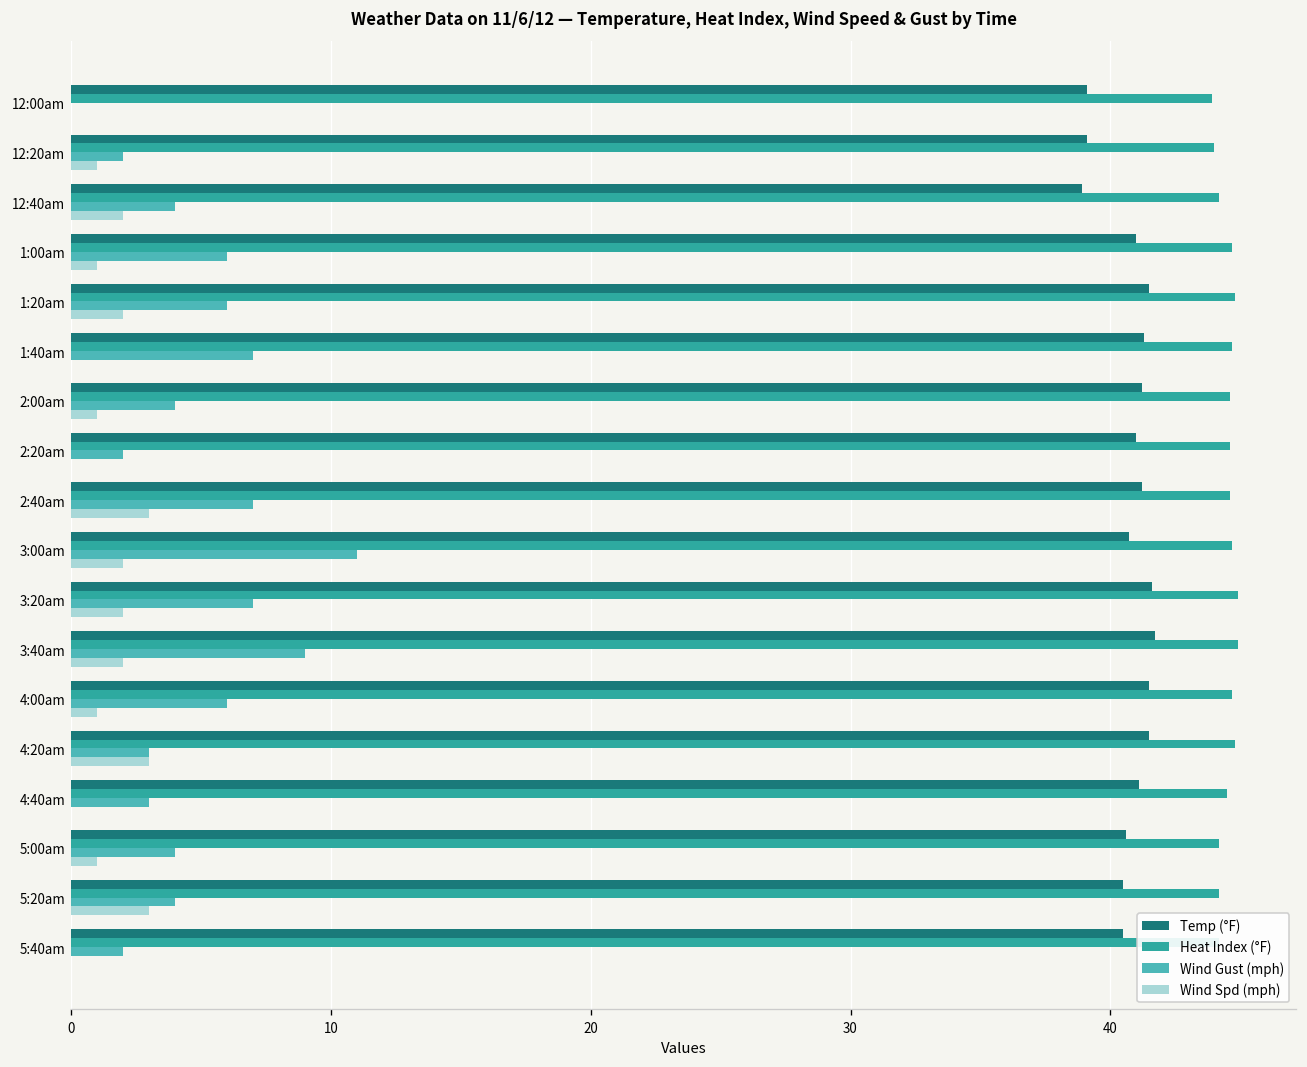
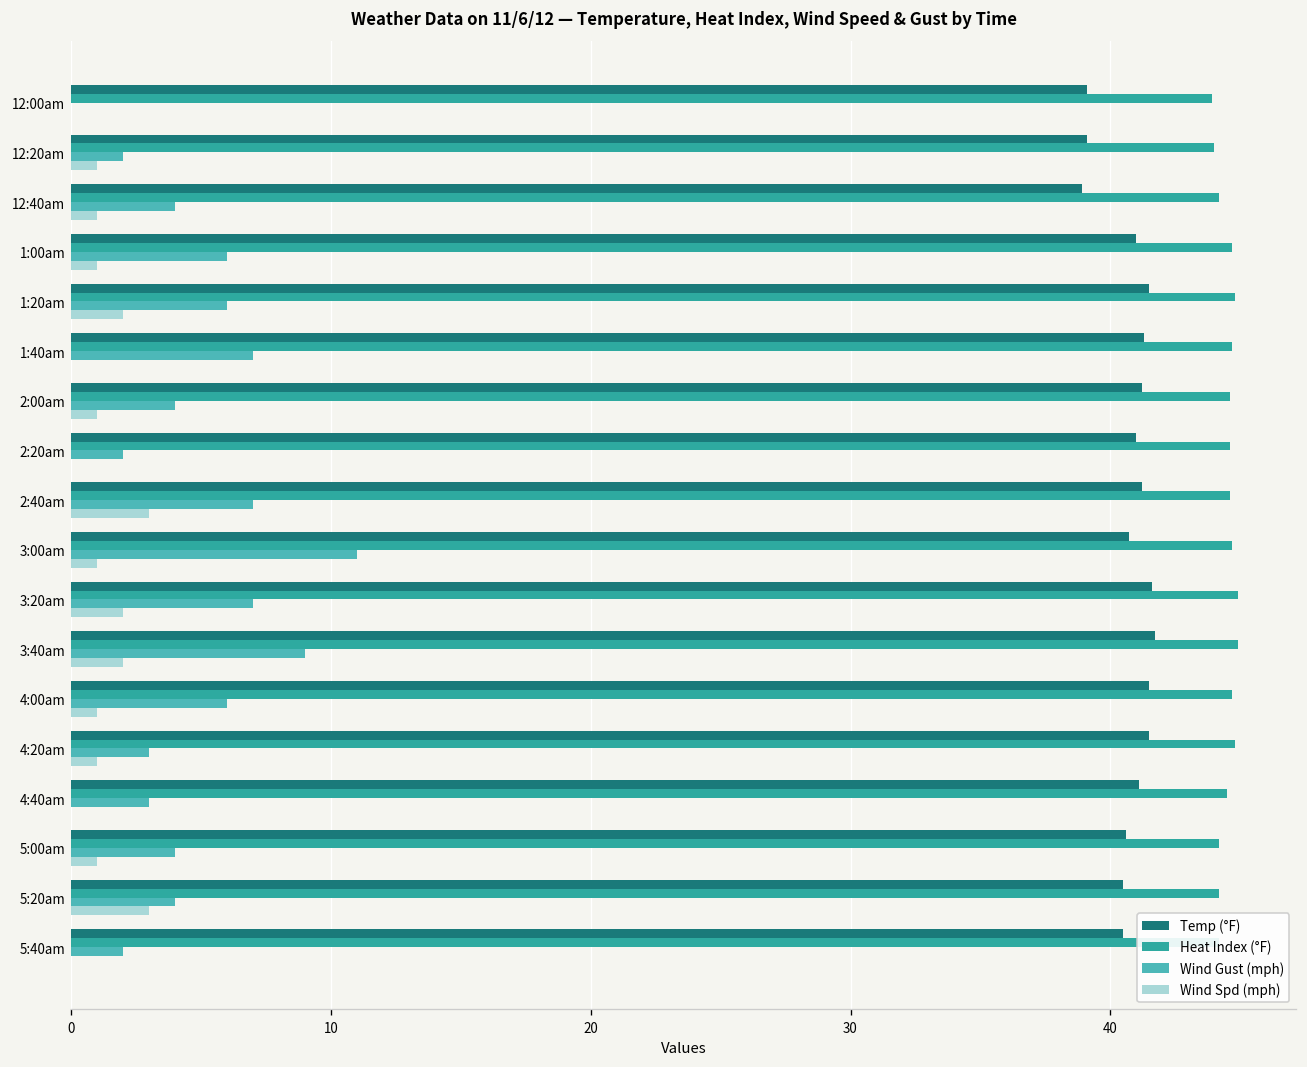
  {
    "Temp (°F)": {
      "12:00am": 39,
      "12:20am": 39,
      "12:40am": 39,
      "1:00am": 41,
      "1:20am": 41.5,
      "1:40am": 41.3,
      "2:00am": 41.2,
      "2:20am": 41,
      "2:40am": 41.2,
      "3:00am": 40.7,
      "3:20am": 41.6,
      "3:40am": 41.7,
      "4:00am": 41.5,
      "4:20am": 41.5,
      "4:40am": 41,
      "5:00am": 40.6,
      "5:20am": 40.5,
      "5:40am": 40.5
    },
    "Wind Spd (mph)": {
      "12:00am": 0,
      "12:20am": 1,
-     "12:40am": 2,
+     "12:40am": 1,
      "1:00am": 1,
      "1:20am": 2,
      "1:40am": 0,
      "2:00am": 1,
      "2:20am": 0,
      "2:40am": 3,
-     "3:00am": 2,
+     "3:00am": 1,
      "3:20am": 2,
      "3:40am": 2,
      "4:00am": 1,
-     "4:20am": 3,
+     "4:20am": 1,
      "4:40am": 0,
      "5:00am": 1,
      "5:20am": 3,
      "5:40am": 0
    }
  }
